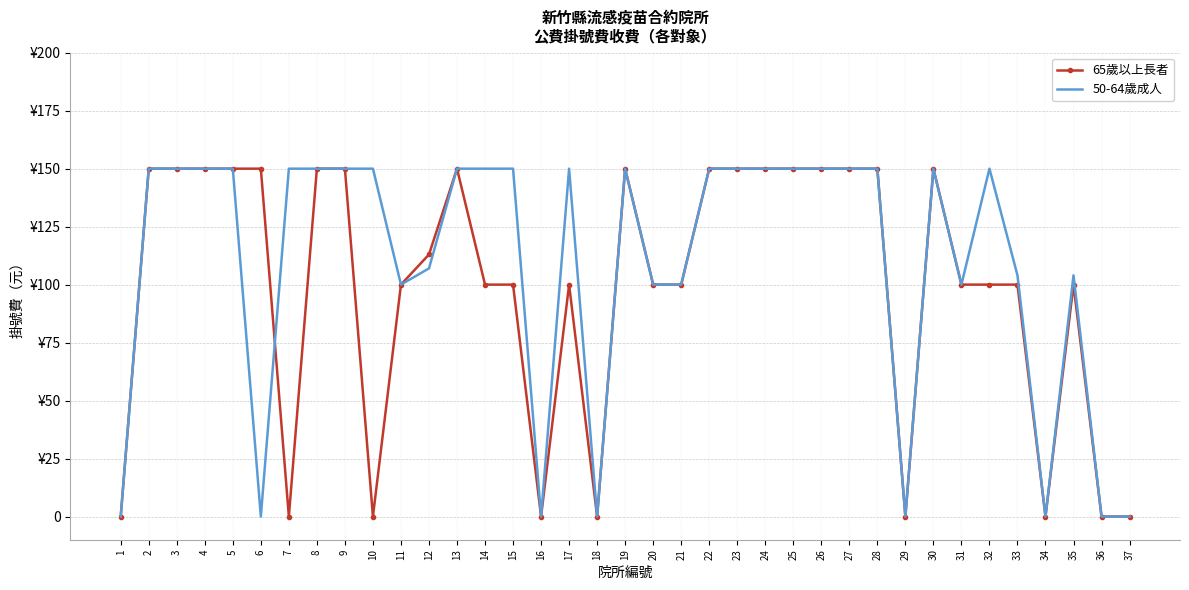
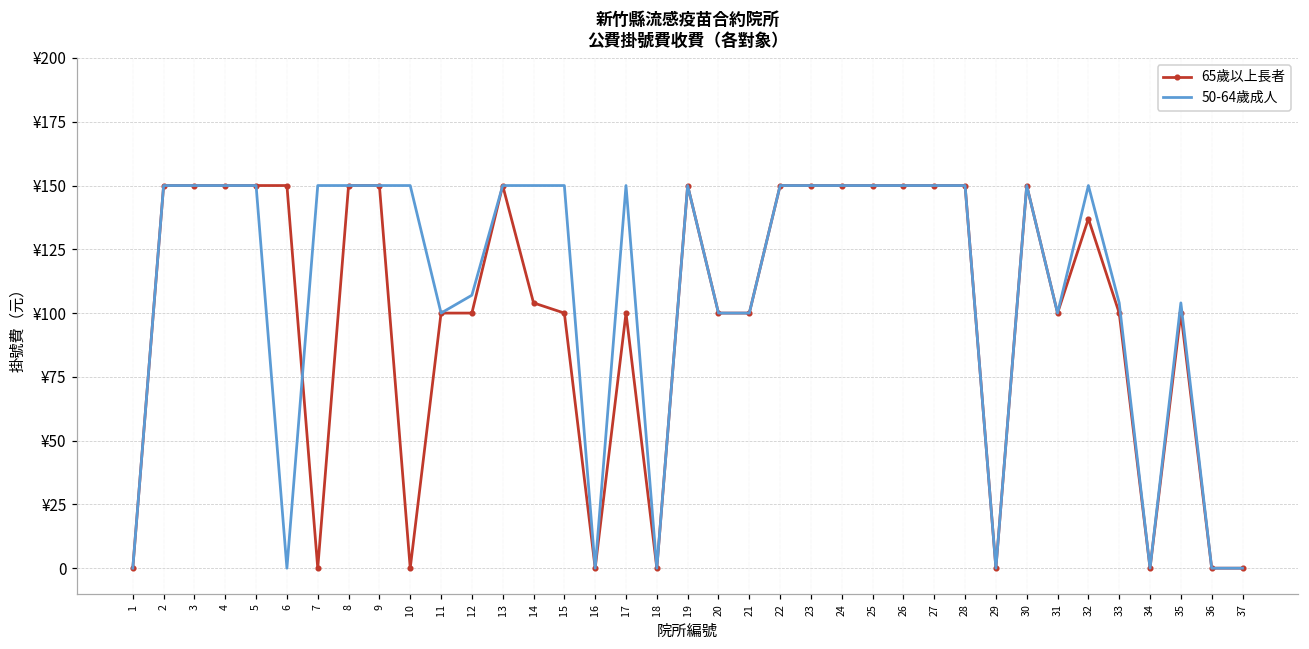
  {
    "65歲以上長者": {
      "6": "¥150",
      "7": "¥0",
      "10": "¥0",
-     "12": "¥113",
-     "14": "¥100",
+     "12": "¥100",
+     "14": "¥104",
      "15": "¥100",
      "17": "¥100",
-     "32": "¥100",
+     "32": "¥137",
      "33": "¥100",
      "35": "¥100"
    },
    "50-64歲成人": {
      "6": "¥0",
      "7": "¥150",
      "10": "¥150",
      "12": "¥107",
      "14": "¥150",
      "15": "¥150",
      "17": "¥150",
      "32": "¥150",
      "33": "¥104",
      "35": "¥104"
    }
  }
